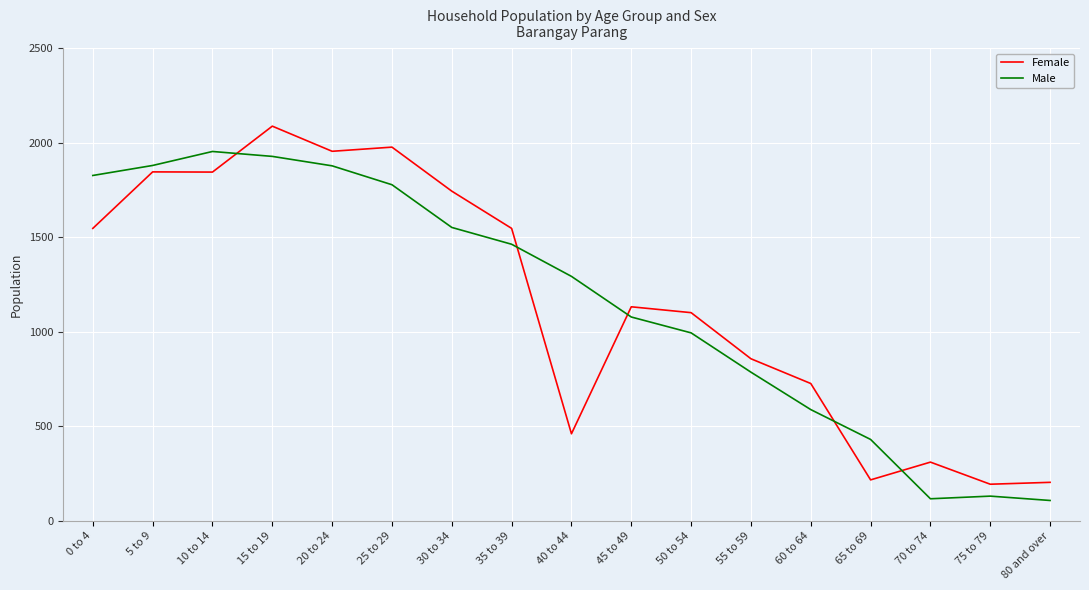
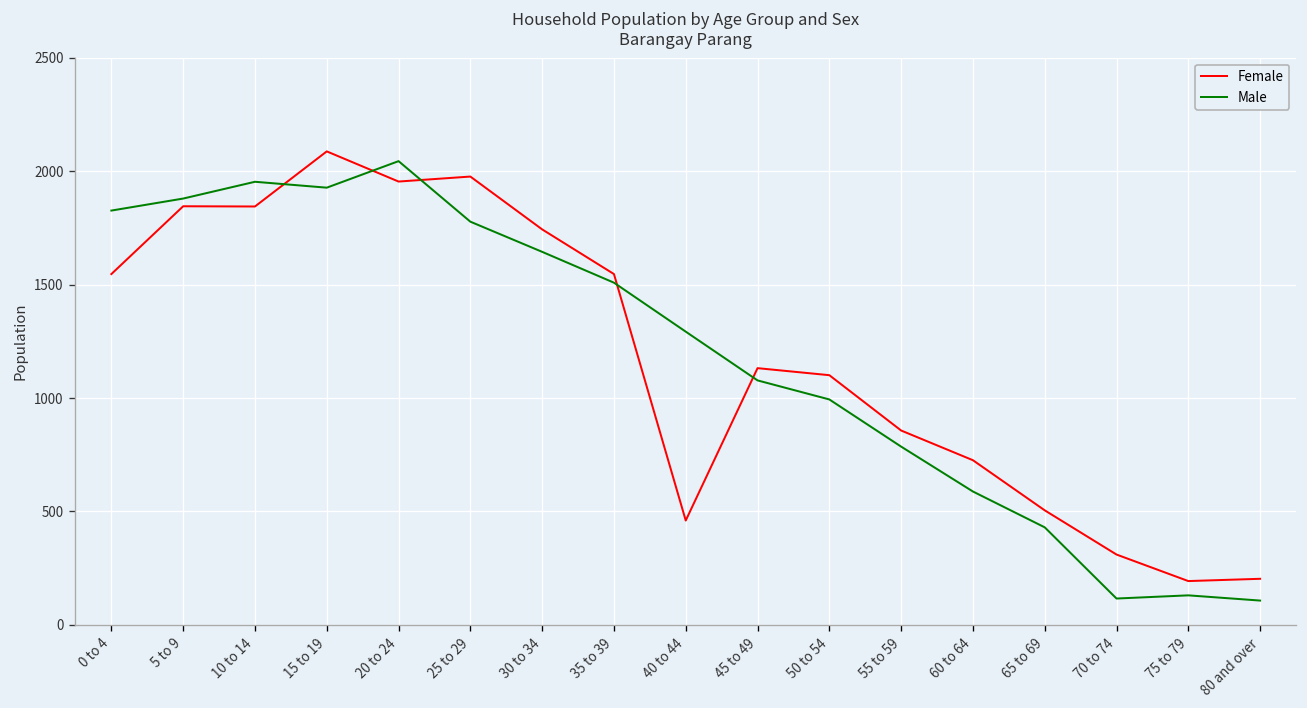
  {
    "Female": {
      "0 to 4": 1550,
      "5 to 9": 1850,
      "10 to 14": 1850,
      "15 to 19": 2090,
      "20 to 24": 1960,
      "25 to 29": 1980,
      "30 to 34": 1740,
      "35 to 39": 1550,
      "40 to 44": 460,
      "45 to 49": 1130,
      "50 to 54": 1100,
      "55 to 59": 860,
      "60 to 64": 730,
-     "65 to 69": 220,
+     "65 to 69": 510,
      "70 to 74": 310,
      "75 to 79": 190,
      "80 and over": 200
    },
    "Male": {
      "0 to 4": 1830,
      "5 to 9": 1880,
      "10 to 14": 1950,
      "15 to 19": 1930,
-     "20 to 24": 1880,
+     "20 to 24": 2050,
      "25 to 29": 1780,
-     "30 to 34": 1550,
-     "35 to 39": 1460,
+     "30 to 34": 1650,
+     "35 to 39": 1510,
      "40 to 44": 1290,
      "45 to 49": 1080,
      "50 to 54": 990,
      "55 to 59": 790,
      "60 to 64": 590,
      "65 to 69": 430,
      "70 to 74": 120,
      "75 to 79": 130,
      "80 and over": 110
    }
  }
